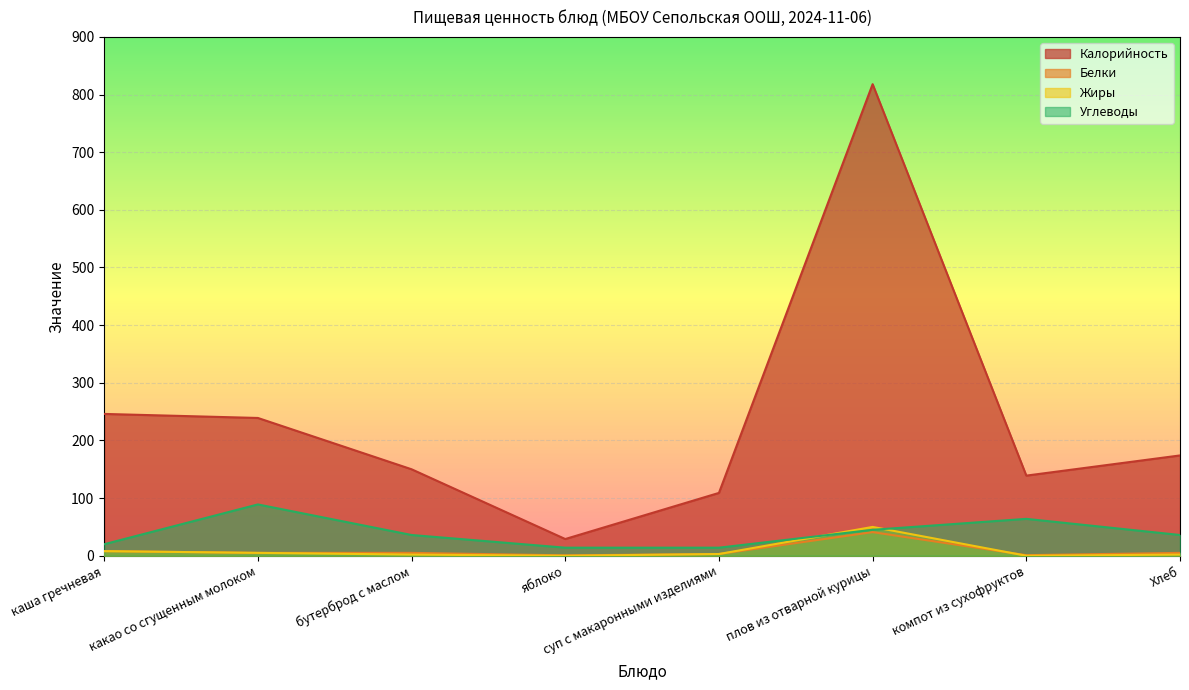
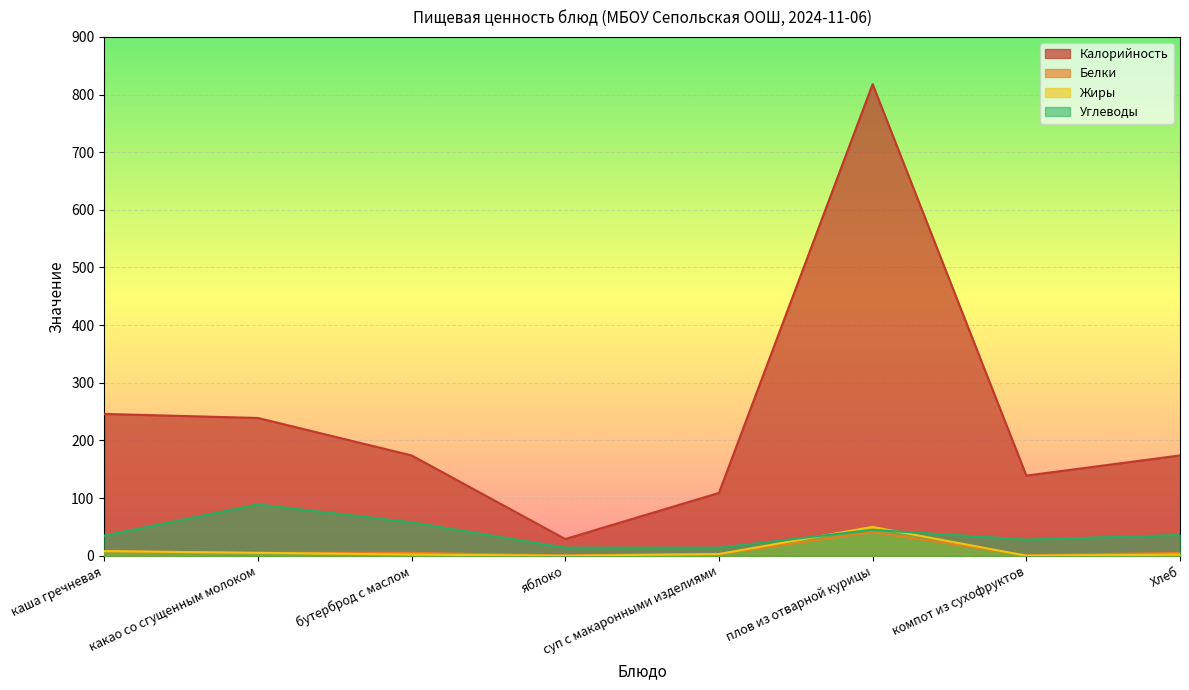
  {
    "Калорийность": {
      "каша гречневая": 250,
      "какао со сгущенным молоком": 240,
-     "бутерброд с маслом": 150,
+     "бутерброд с маслом": 170,
      "яблоко": 30,
      "суп с макаронными изделиями": 110,
      "плов из отварной курицы": 820,
      "компот из сухофруктов": 140,
      "Хлеб": 170
    },
    "Углеводы": {
-     "каша гречневая": 20,
+     "каша гречневая": 40,
      "какао со сгущенным молоком": 90,
-     "бутерброд с маслом": 40,
+     "бутерброд с маслом": 60,
      "яблоко": 10,
      "суп с макаронными изделиями": 10,
-     "компот из сухофруктов": 60,
+     "компот из сухофруктов": 30,
      "Хлеб": 40
    }
  }
